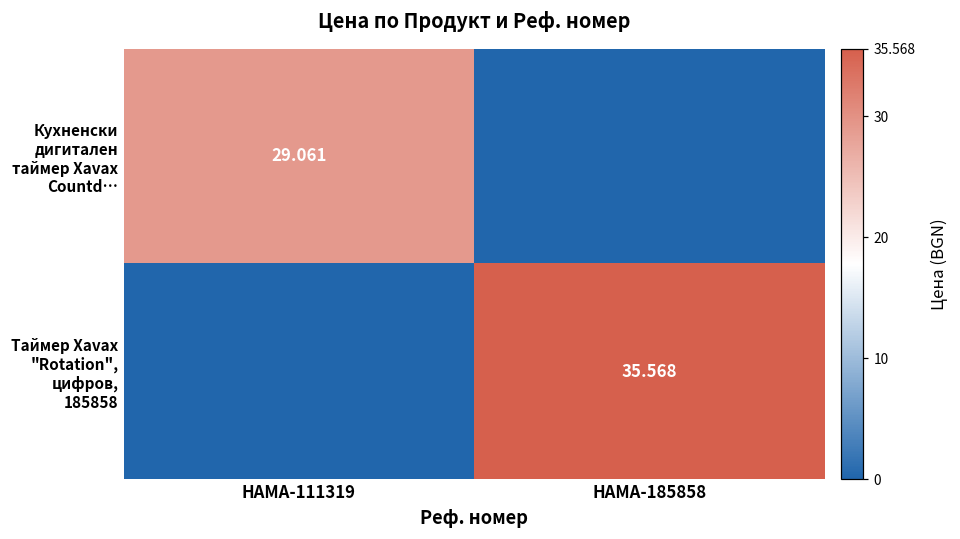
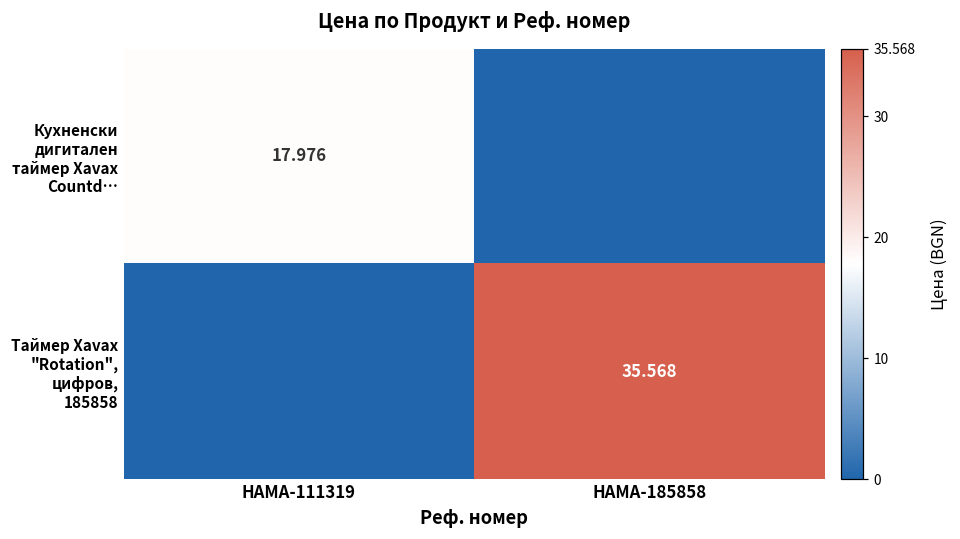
  {
    "Кухненски дигитален таймер Xavax Countd…": {
-     "HAMA-111319": 29.061
+     "HAMA-111319": 17.976
    },
    "Таймер Xavax \"Rotation\", цифров, 185858": {
      "HAMA-185858": 35.568
    }
  }
